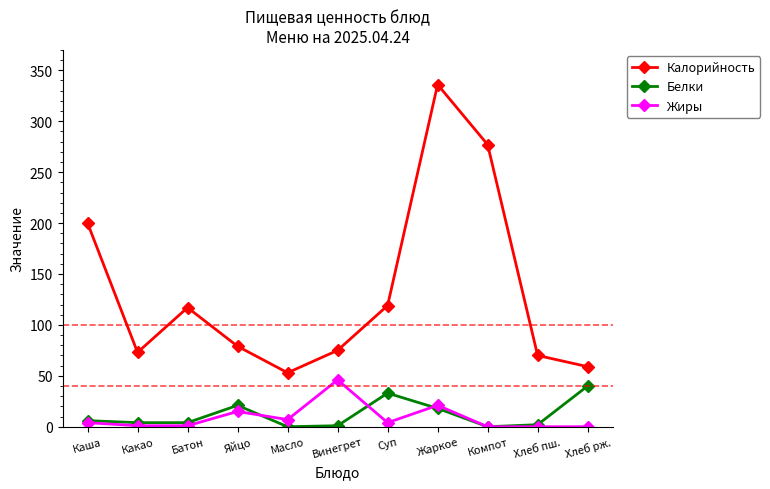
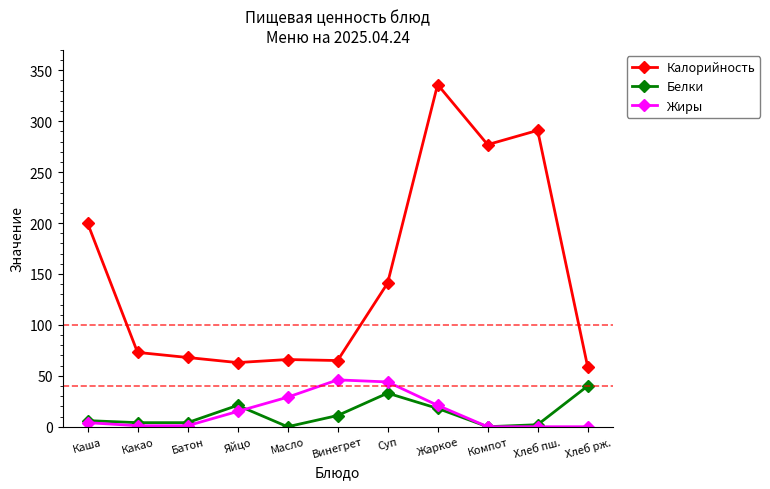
  {
    "Калорийность": {
      "Каша": 200,
      "Какао": 73,
-     "Батон": 117,
-     "Яйцо": 79,
-     "Масло": 53,
-     "Винегрет": 75,
-     "Суп": 119,
+     "Батон": 68,
+     "Яйцо": 63,
+     "Масло": 66,
+     "Винегрет": 65,
+     "Суп": 141,
      "Жаркое": 336,
      "Компот": 277,
-     "Хлеб пш.": 70,
+     "Хлеб пш.": 291,
      "Хлеб рж.": 59
    },
    "Белки": {
      "Какао": 4,
      "Батон": 4,
      "Яйцо": 21,
      "Масло": 0,
-     "Винегрет": 1,
+     "Винегрет": 11,
      "Суп": 33,
      "Жаркое": 18,
      "Хлеб рж.": 40
    },
    "Жиры": {
      "Какао": 1,
      "Батон": 1,
      "Яйцо": 15,
-     "Масло": 7,
+     "Масло": 29,
      "Винегрет": 46,
-     "Суп": 4,
+     "Суп": 44,
      "Жаркое": 21,
      "Хлеб рж.": 0
    }
  }
